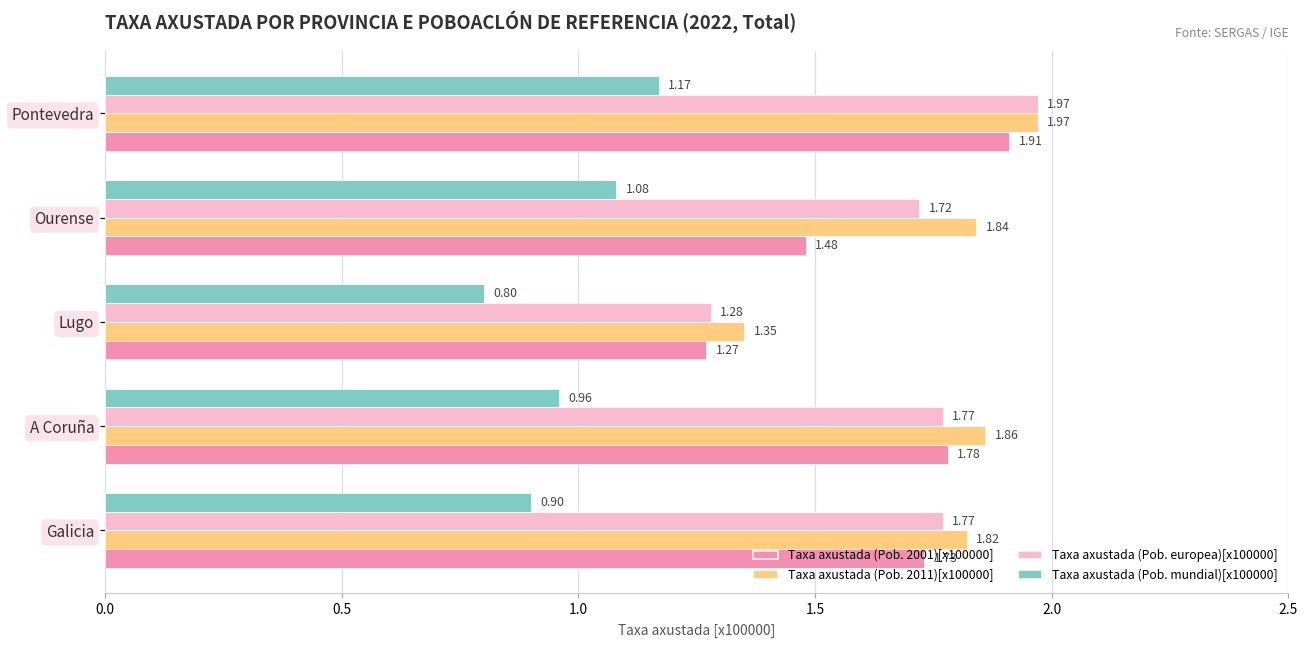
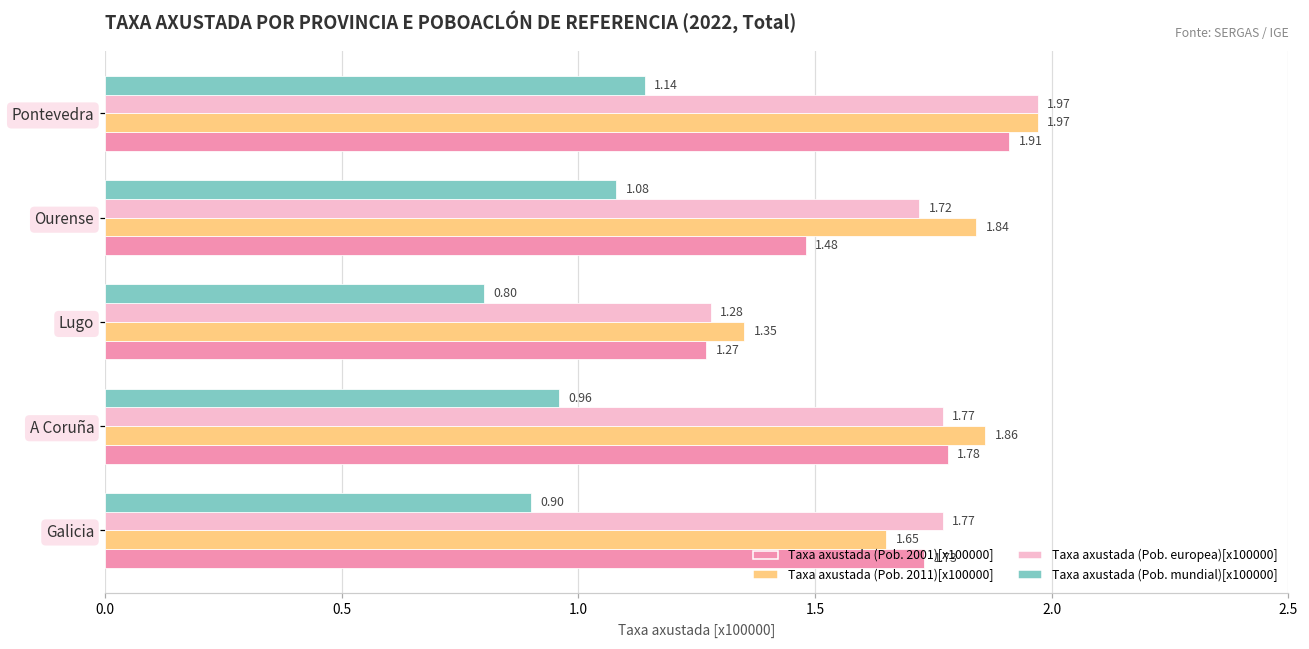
  {
    "Taxa axustada (Pob. 2011)[x100000]": {
      "Pontevedra": 1.97,
      "Ourense": 1.84,
      "Lugo": 1.35,
      "A Coruña": 1.86,
-     "Galicia": 1.82
+     "Galicia": 1.65
    },
    "Taxa axustada (Pob. mundial)[x100000]": {
-     "Pontevedra": 1.17,
+     "Pontevedra": 1.14,
      "Ourense": 1.08,
      "Lugo": 0.80,
      "A Coruña": 0.96,
      "Galicia": 0.90
    }
  }
